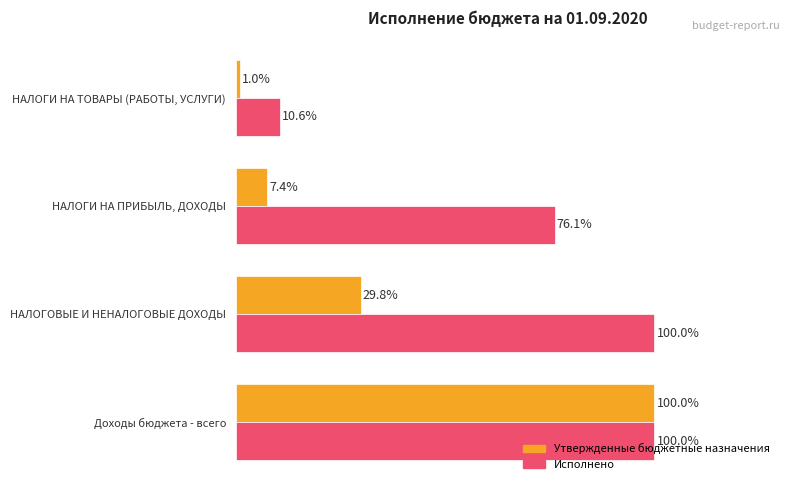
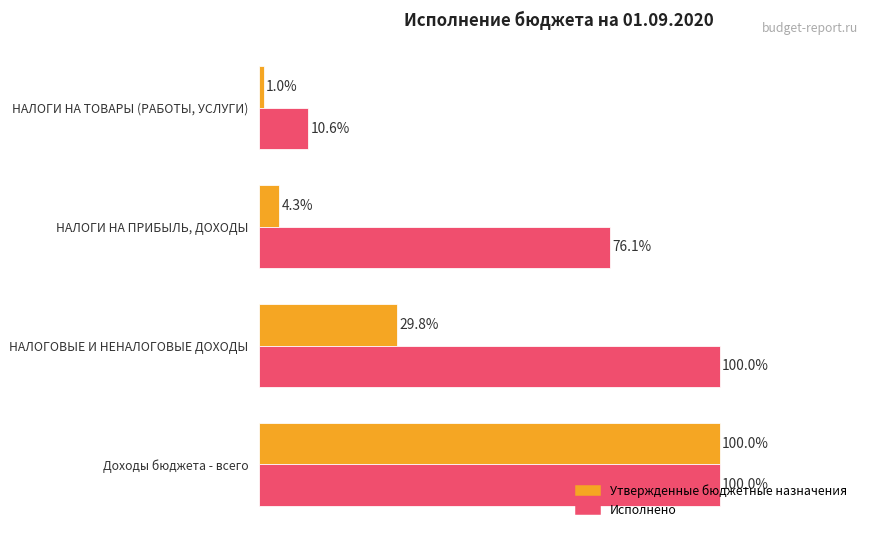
  {
    "Утвержденные бюджетные назначения": {
      "НАЛОГИ НА ТОВАРЫ (РАБОТЫ, УСЛУГИ)": "1.0%",
-     "НАЛОГИ НА ПРИБЫЛЬ, ДОХОДЫ": "7.4%",
+     "НАЛОГИ НА ПРИБЫЛЬ, ДОХОДЫ": "4.3%",
      "НАЛОГОВЫЕ И НЕНАЛОГОВЫЕ ДОХОДЫ": "29.8%",
      "Доходы бюджета - всего": "100.0%"
    },
    "Исполнено": {
      "НАЛОГИ НА ТОВАРЫ (РАБОТЫ, УСЛУГИ)": "10.6%",
      "НАЛОГИ НА ПРИБЫЛЬ, ДОХОДЫ": "76.1%",
      "НАЛОГОВЫЕ И НЕНАЛОГОВЫЕ ДОХОДЫ": "100.0%",
      "Доходы бюджета - всего": "100.0%"
    }
  }
